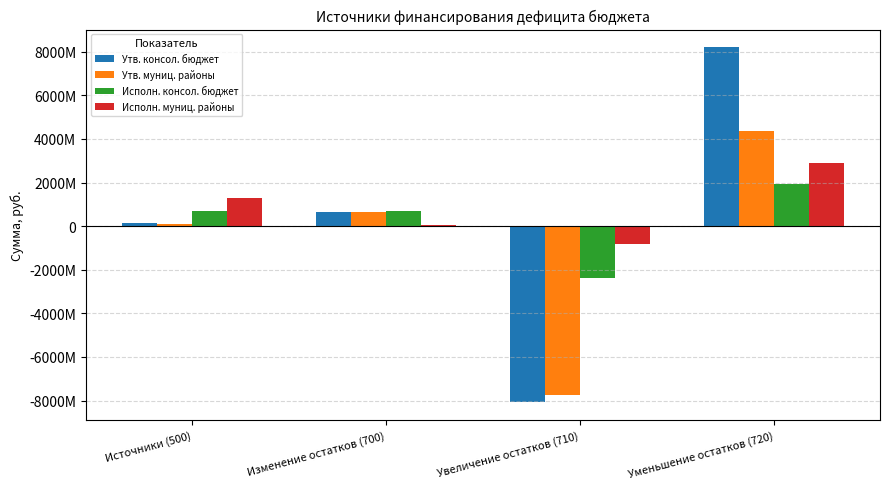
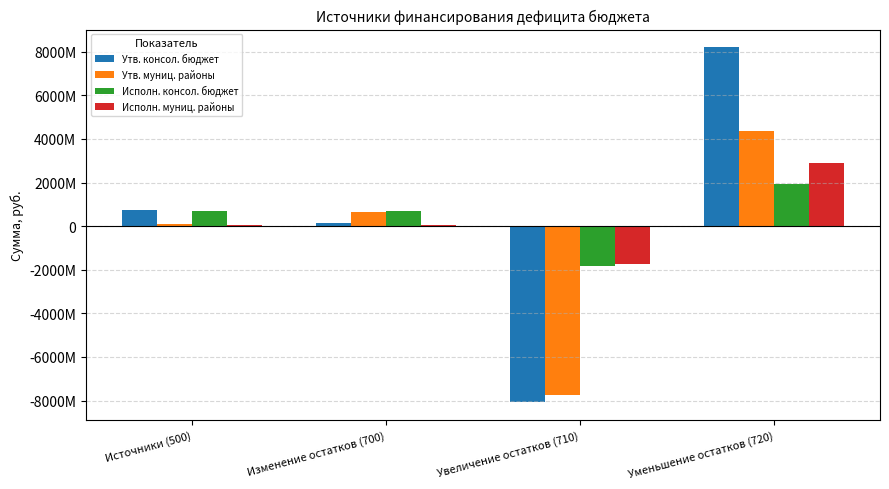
  {
    "Утв. консол. бюджет": {
-     "Источники (500)": 100000000,
-     "Изменение остатков (700)": 600000000,
+     "Источники (500)": 700000000,
+     "Изменение остатков (700)": 100000000,
      "Увеличение остатков (710)": -8100000000,
      "Уменьшение остатков (720)": 8200000000
    },
    "Утв. муниц. районы": {
      "Изменение остатков (700)": 700000000,
      "Увеличение остатков (710)": -7700000000,
      "Уменьшение остатков (720)": 4400000000
    },
    "Исполн. консол. бюджет": {
      "Источники (500)": 700000000,
      "Изменение остатков (700)": 700000000,
-     "Увеличение остатков (710)": -2400000000,
+     "Увеличение остатков (710)": -1800000000,
      "Уменьшение остатков (720)": 1900000000
    },
    "Исполн. муниц. районы": {
-     "Источники (500)": 1300000000,
-     "Увеличение остатков (710)": -800000000,
+     "Источники (500)": 100000000,
+     "Увеличение остатков (710)": -1800000000,
      "Уменьшение остатков (720)": 2900000000
    }
  }
